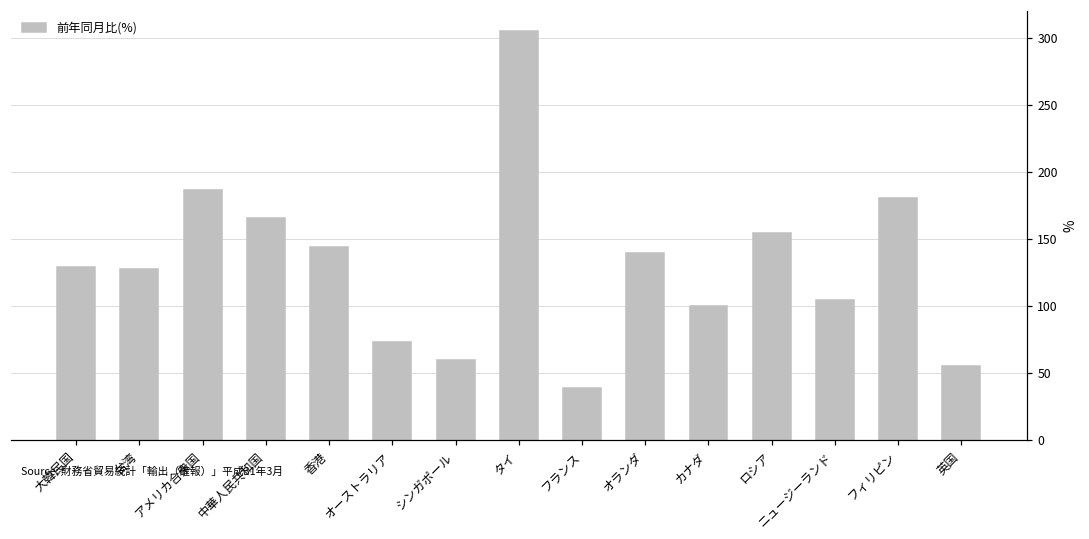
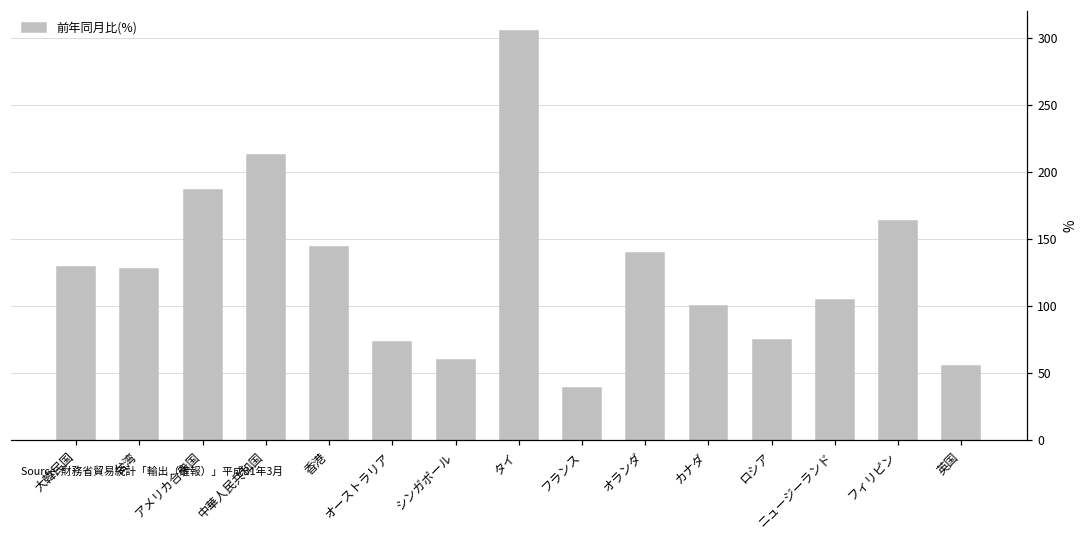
  {
    "大韓民国": 129,
    "台湾": 128,
    "アメリカ合衆国": 186,
-   "中華人民共和国": 166,
+   "中華人民共和国": 213,
    "香港": 144,
    "オーストラリア": 73,
    "シンガポール": 60,
    "タイ": 305,
    "フランス": 39,
    "オランダ": 140,
    "カナダ": 100,
-   "ロシア": 155,
+   "ロシア": 75,
    "ニュージーランド": 105,
-   "フィリピン": 181,
+   "フィリピン": 164,
    "英国": 56
  }
